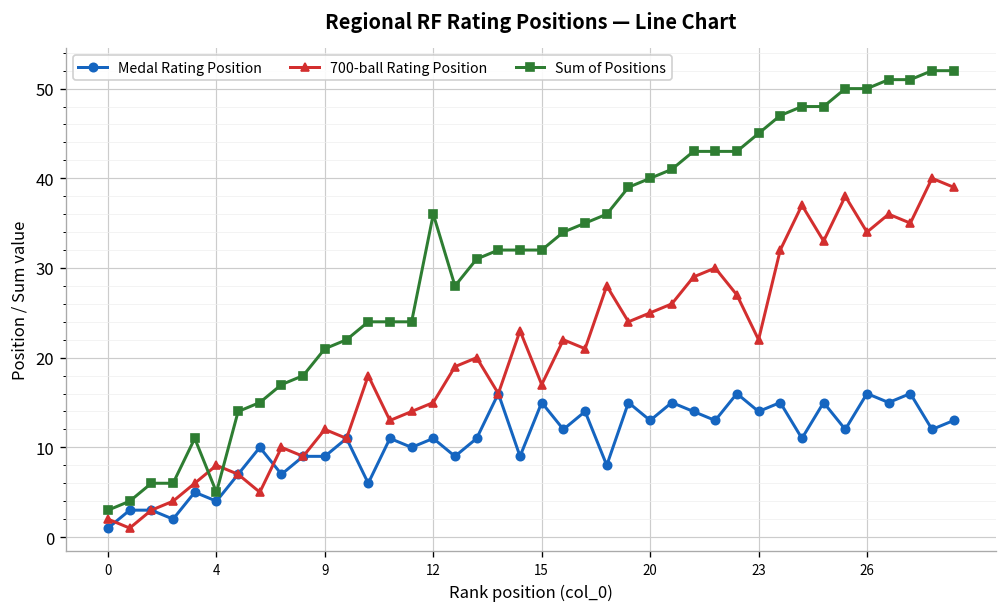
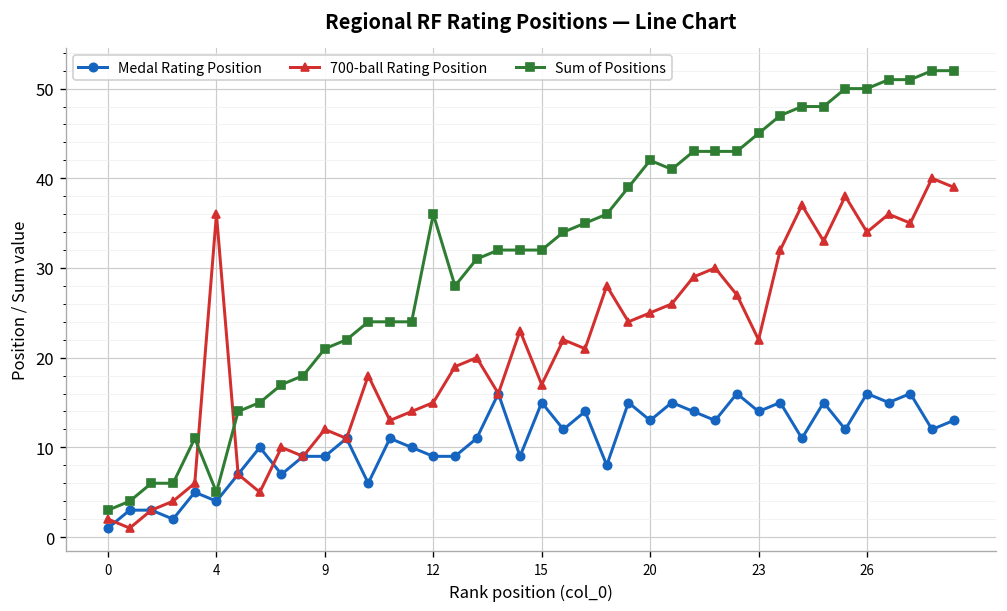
  {
    "Medal Rating Position": {
      "0": 1,
      "4": 4,
      "9": 9,
-     "12": 11,
+     "12": 9,
      "20": 13,
      "23": 14
    },
    "700-ball Rating Position": {
      "0": 2,
-     "4": 8,
+     "4": 36,
      "9": 12,
      "12": 15,
      "20": 25,
      "23": 22
    },
    "Sum of Positions": {
      "0": 3,
      "4": 5,
      "9": 21,
      "12": 36,
-     "20": 40,
+     "20": 42,
      "23": 45
    }
  }
